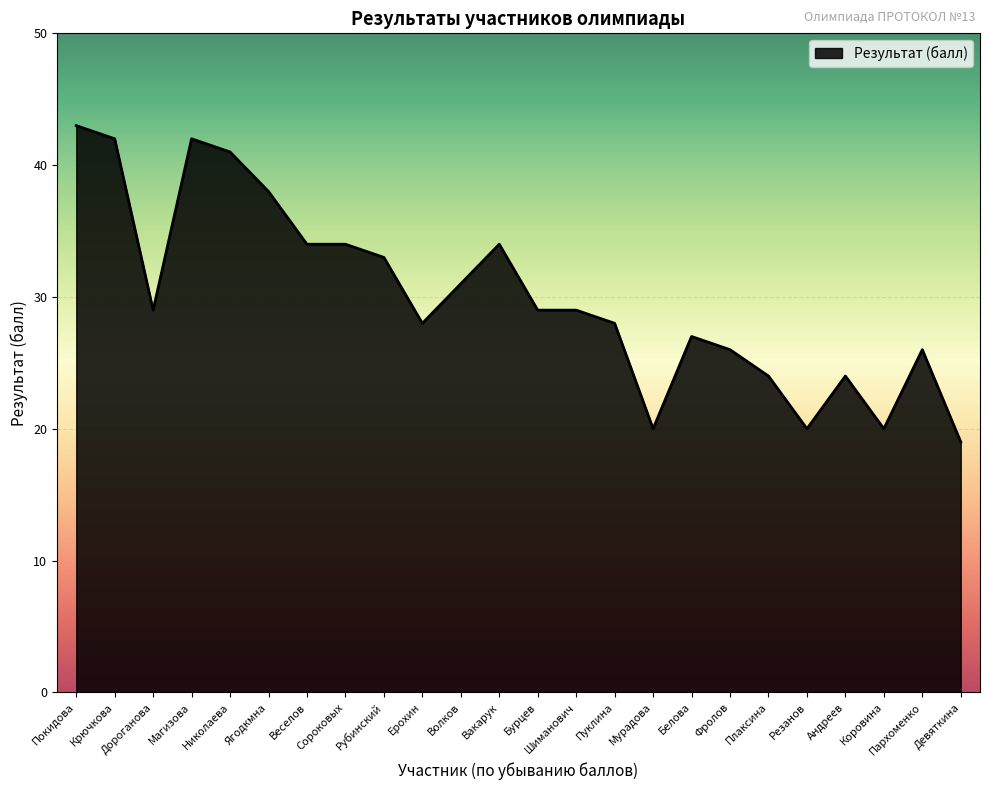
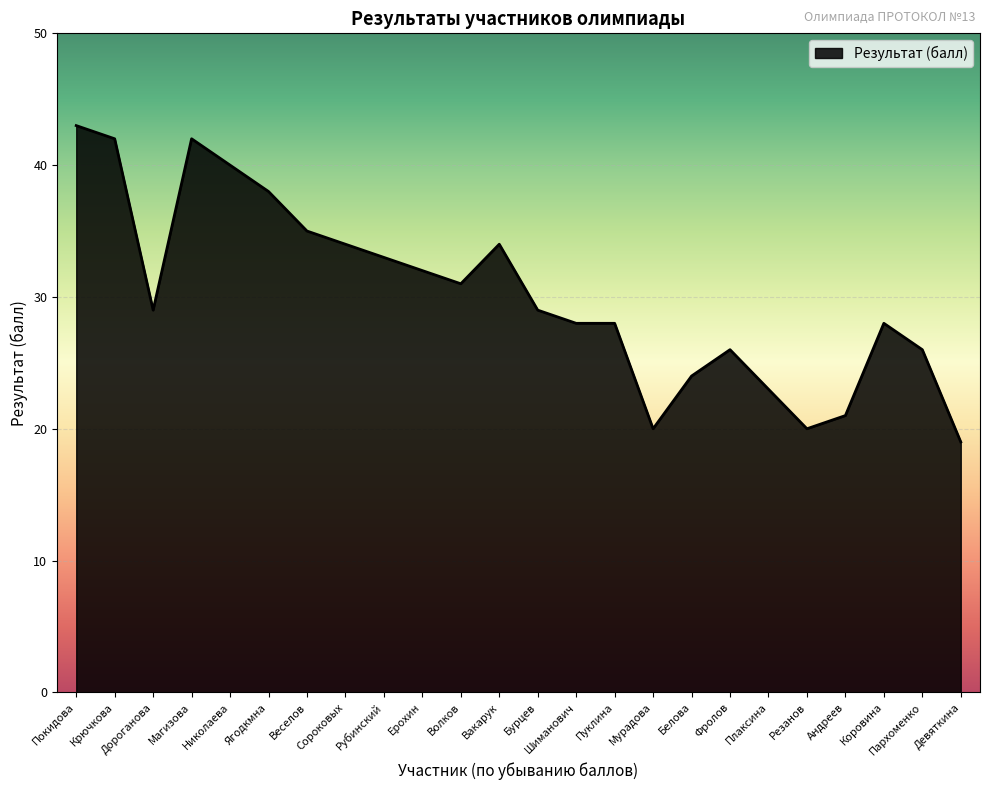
  {
    "Покидова": 43,
    "Крючкова": 42,
    "Дороганова": 29,
    "Магизова": 42,
-   "Николаева": 41,
+   "Николаева": 40,
    "Ягодкмна": 38,
-   "Веселов": 34,
+   "Веселов": 35,
    "Сороковых": 34,
    "Рубинский": 33,
-   "Ерохин": 28,
+   "Ерохин": 32,
    "Волков": 31,
    "Вакарук": 34,
    "Бурцев": 29,
-   "Шиманович": 29,
+   "Шиманович": 28,
    "Пуклина": 28,
    "Мурадова": 20,
-   "Белова": 27,
+   "Белова": 24,
    "Фролов": 26,
-   "Плаксина": 24,
+   "Плаксина": 23,
    "Резанов": 20,
-   "Андреев": 24,
-   "Коровина": 20,
+   "Андреев": 21,
+   "Коровина": 28,
    "Пархоменко": 26,
    "Девяткина": 19
  }
